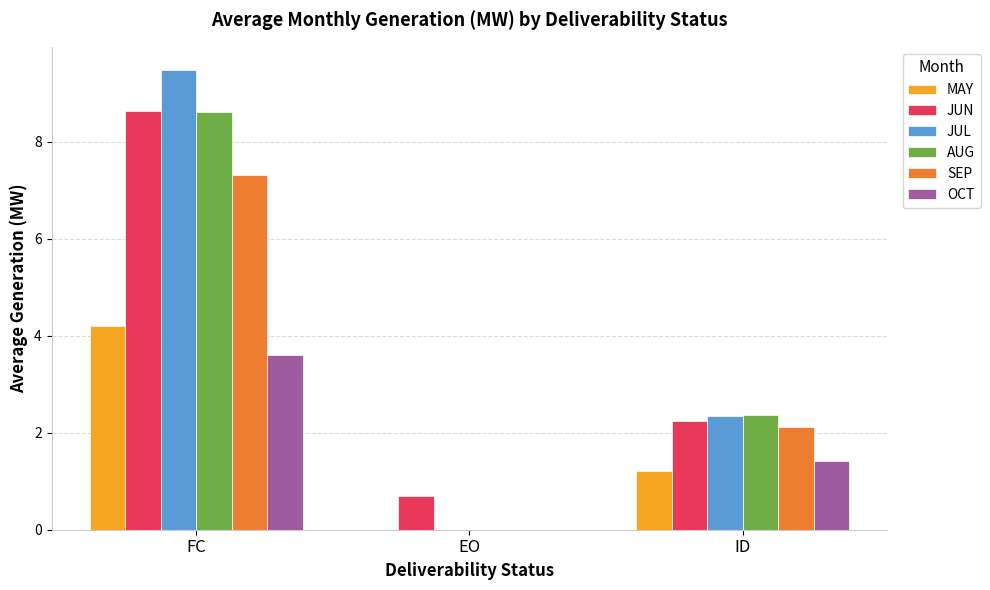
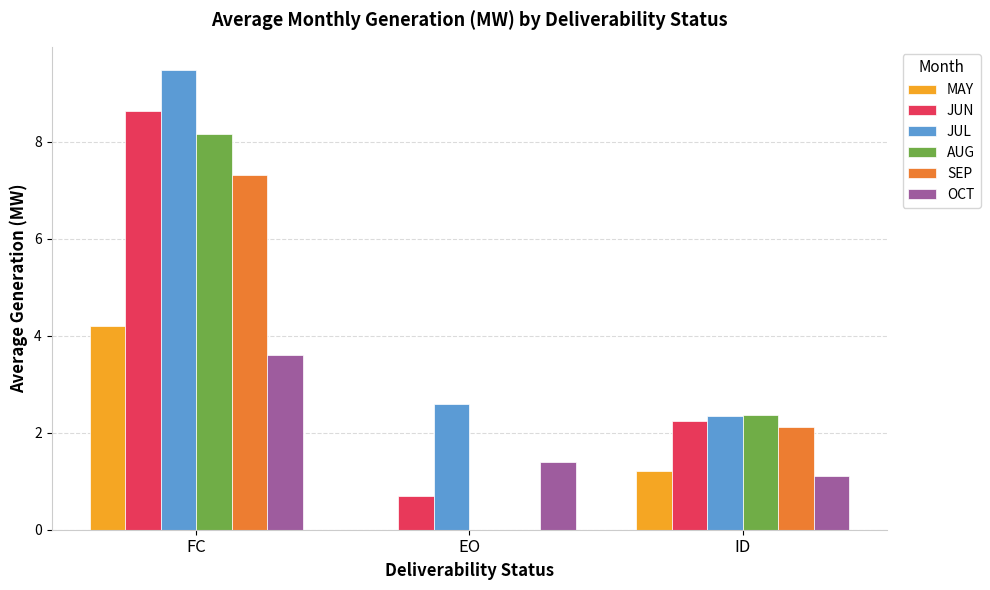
  {
    "JUN": {
      "FC": 8.6,
      "EO": 0.7,
      "ID": 2.3
    },
    "JUL": {
      "FC": 9.5,
-     "EO": 0.0,
+     "EO": 2.6,
      "ID": 2.3
    },
    "AUG": {
-     "FC": 8.6,
+     "FC": 8.2,
      "EO": 0.0,
      "ID": 2.4
    },
    "OCT": {
      "FC": 3.6,
-     "EO": 0.0,
-     "ID": 1.4
+     "EO": 1.4,
+     "ID": 1.1
    }
  }
